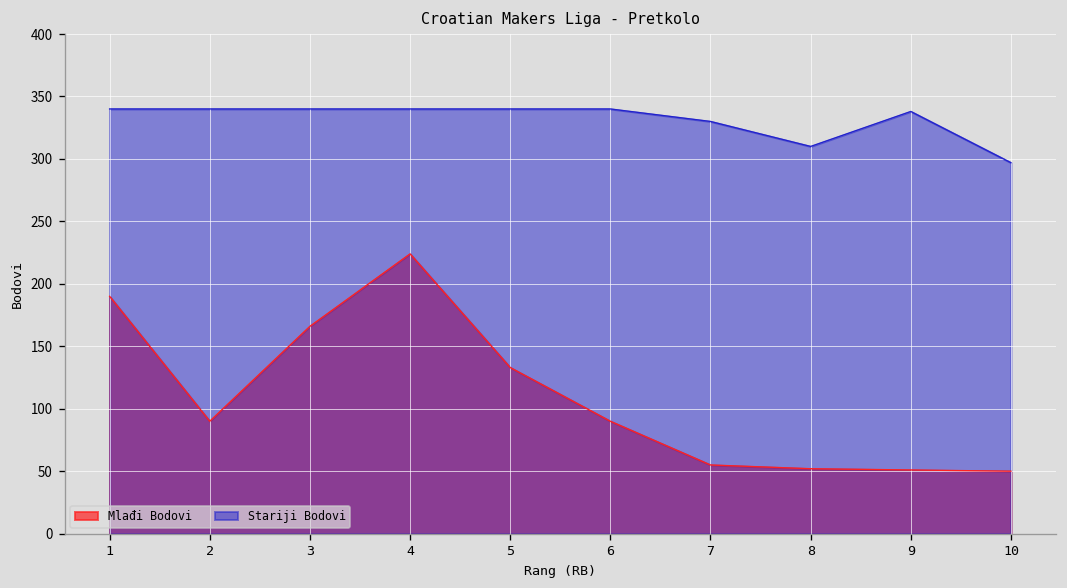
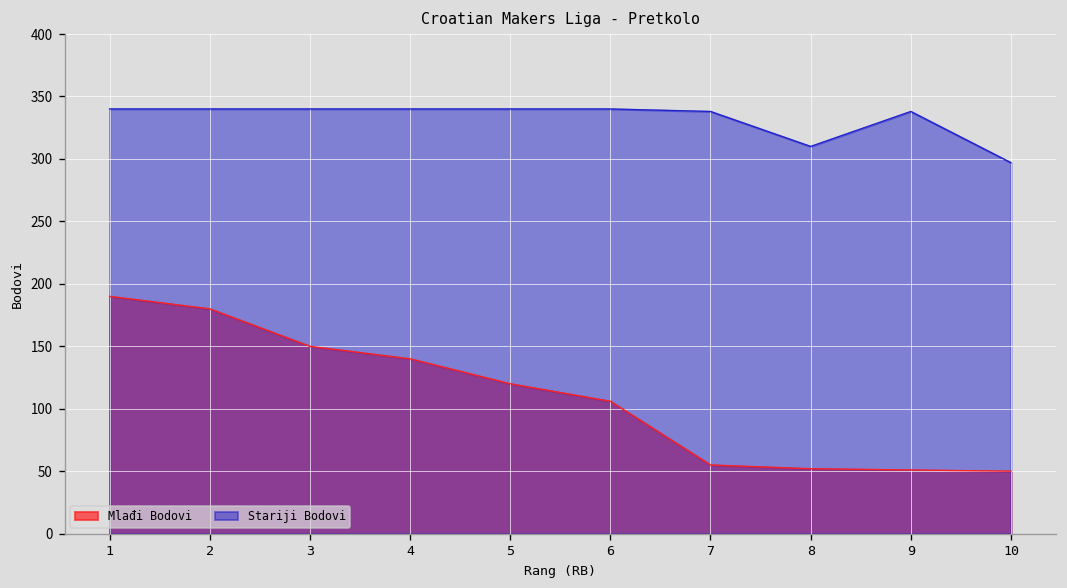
  {
    "Mlađi Bodovi": {
      "1": 190,
-     "2": 90,
-     "3": 166,
-     "4": 224,
-     "5": 133,
-     "6": 90,
+     "2": 180,
+     "3": 150,
+     "4": 140,
+     "5": 120,
+     "6": 106,
      "7": 55,
      "8": 52,
      "9": 51,
      "10": 50
    },
    "Stariji Bodovi": {
      "1": 340,
      "2": 340,
      "3": 340,
      "4": 340,
      "5": 340,
      "6": 340,
-     "7": 330,
+     "7": 338,
      "8": 310,
      "9": 338,
      "10": 297
    }
  }
